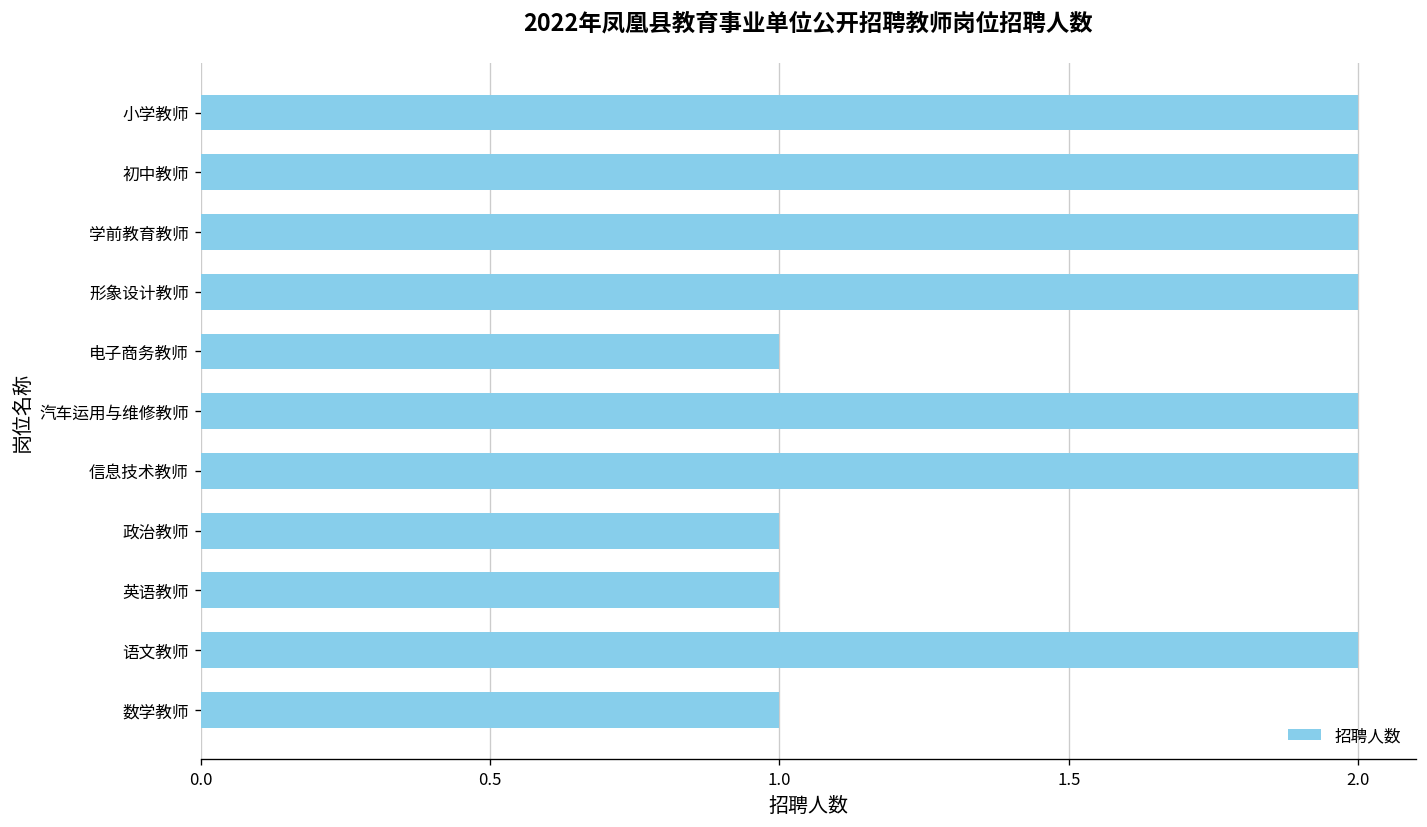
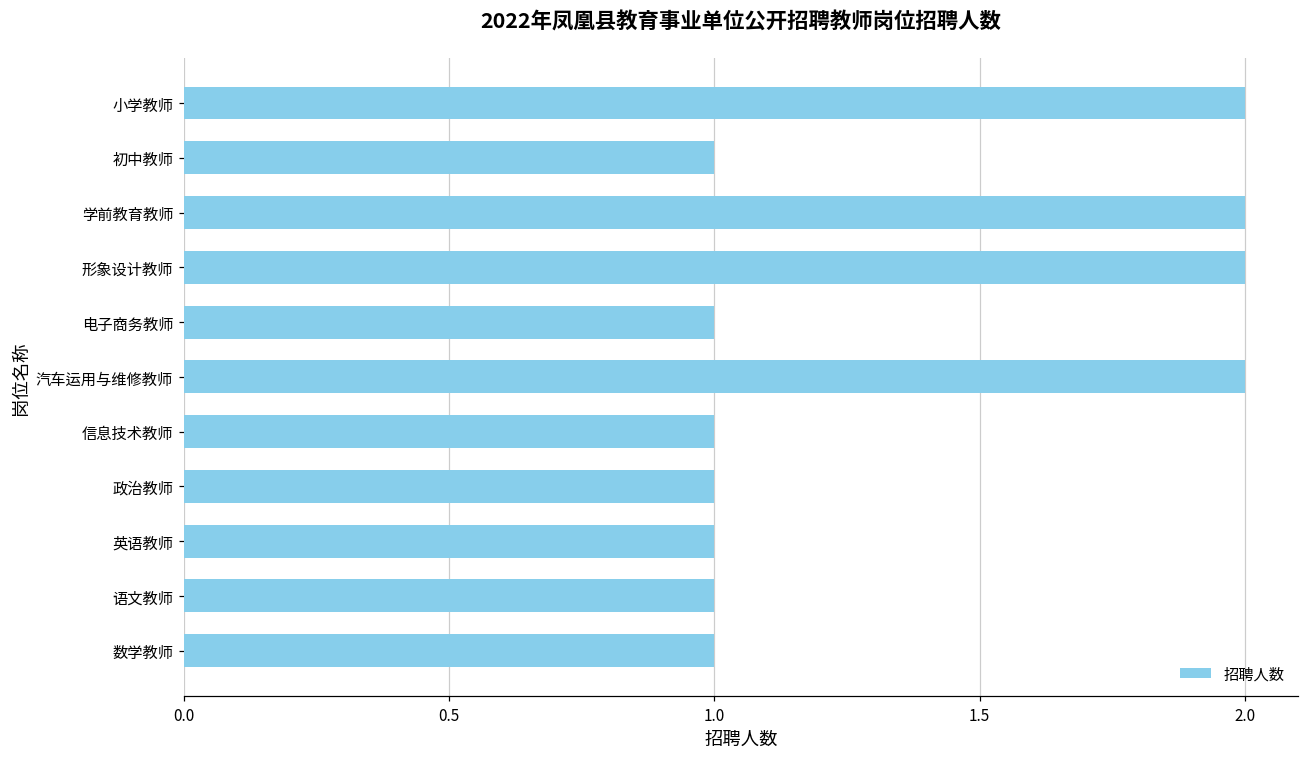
  {
    "小学教师": 2,
-   "初中教师": 2,
+   "初中教师": 1,
    "学前教育教师": 2,
    "形象设计教师": 2,
    "电子商务教师": 1,
    "汽车运用与维修教师": 2,
-   "信息技术教师": 2,
+   "信息技术教师": 1,
    "政治教师": 1,
    "英语教师": 1,
-   "语文教师": 2,
+   "语文教师": 1,
    "数学教师": 1
  }
